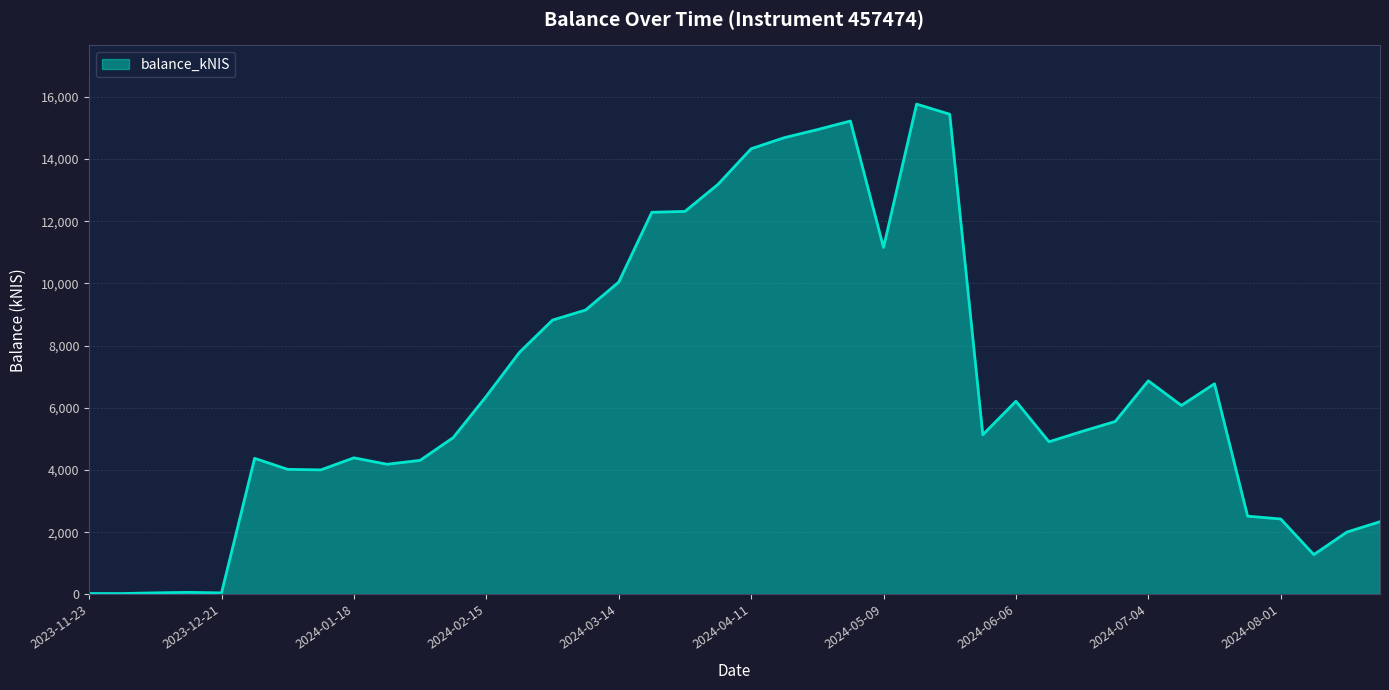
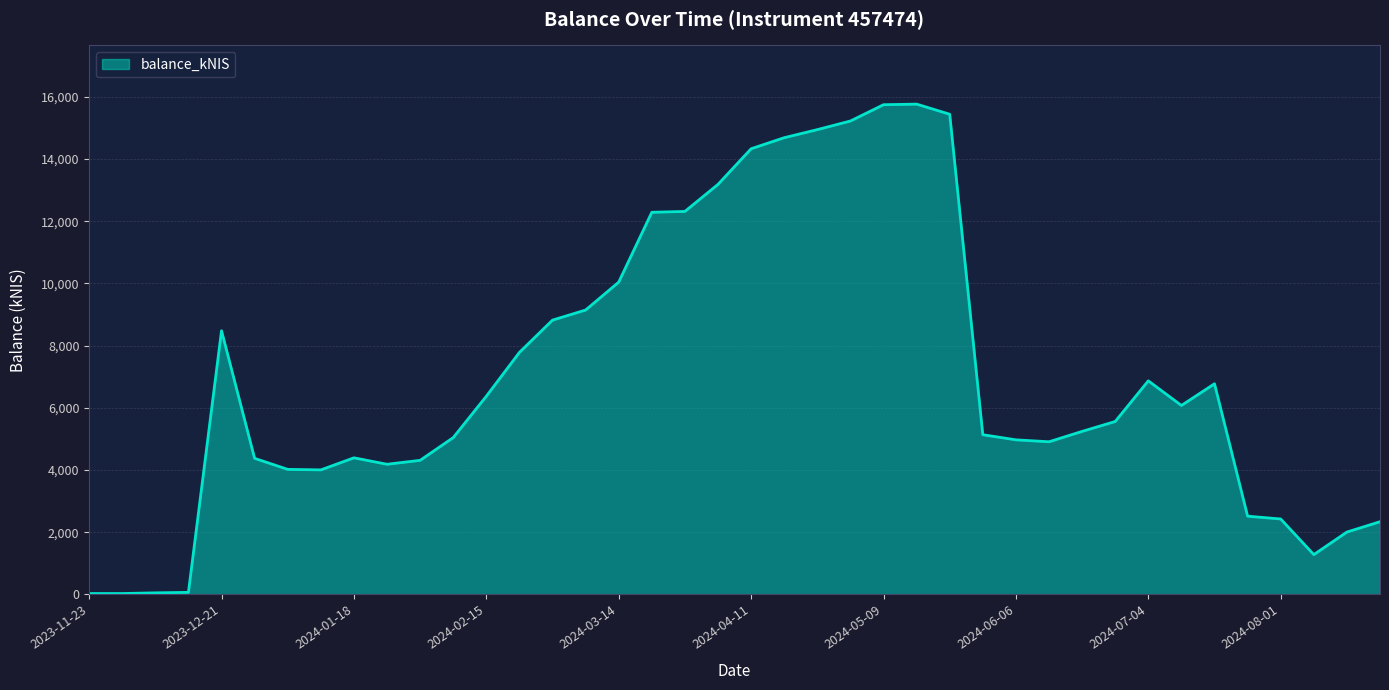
  {
    "2023-11-23": "0",
-   "2023-12-21": "0",
+   "2023-12-21": "8,500",
    "2024-01-18": "4,400",
    "2024-02-15": "6,400",
    "2024-03-14": "10,000",
    "2024-04-11": "14,300",
-   "2024-05-09": "11,200",
-   "2024-06-06": "6,200",
+   "2024-05-09": "15,700",
+   "2024-06-06": "5,000",
    "2024-07-04": "6,900",
    "2024-08-01": "2,400"
  }
